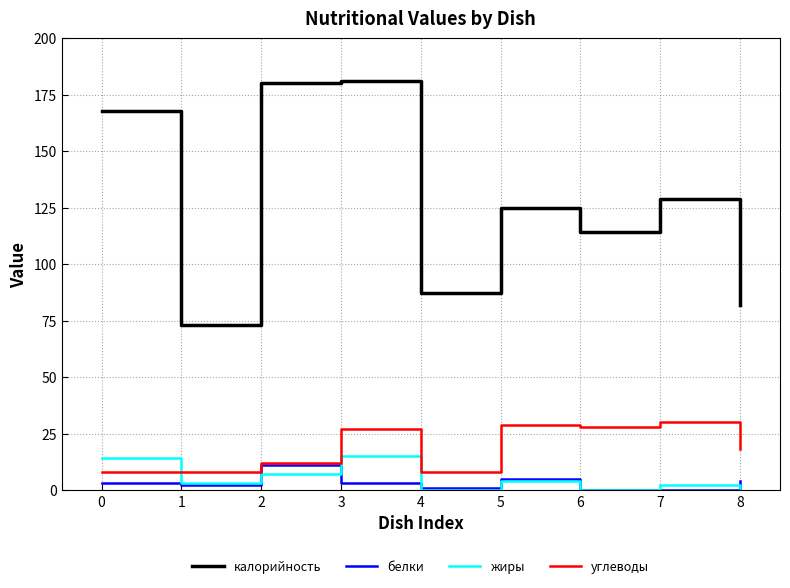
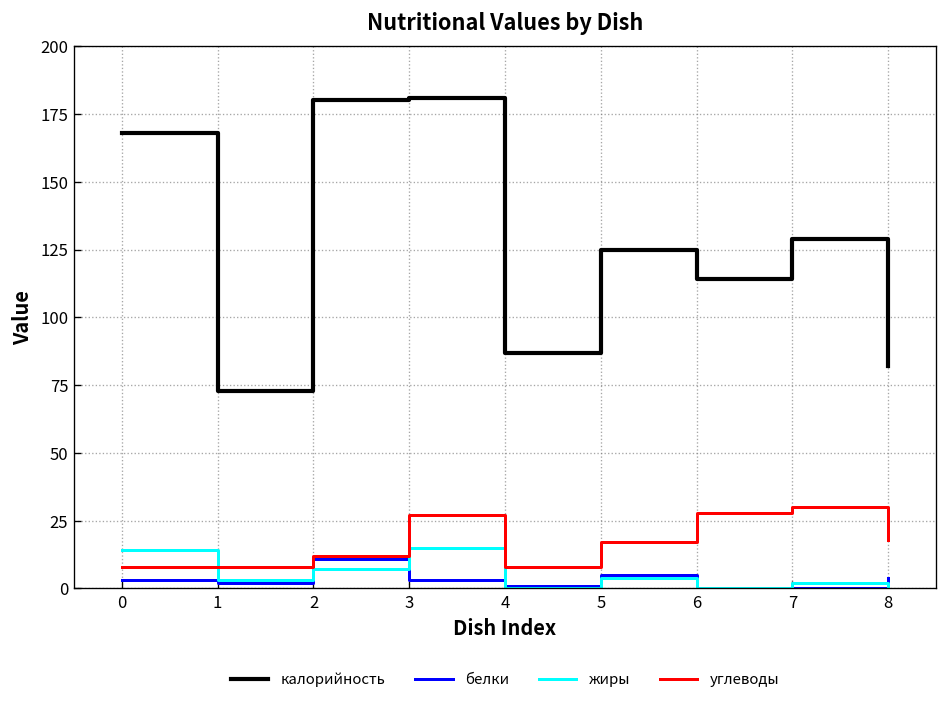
  {
    "калорийность": {
      "0": 168,
      "1": 73,
      "2": 180,
      "3": 181,
      "4": 87,
      "5": 125,
      "6": 114,
      "7": 129,
      "8": 82
    },
    "белки": {
      "0": 3,
      "3": 3,
      "7": 0,
      "8": 4
    },
    "жиры": {
      "0": 14,
      "2": 7,
      "3": 15,
      "7": 2,
      "8": 1
    },
    "углеводы": {
      "0": 8,
      "1": 8,
      "3": 27,
      "4": 8,
-     "5": 29,
+     "5": 17,
      "6": 28,
      "7": 30,
      "8": 18
    }
  }
